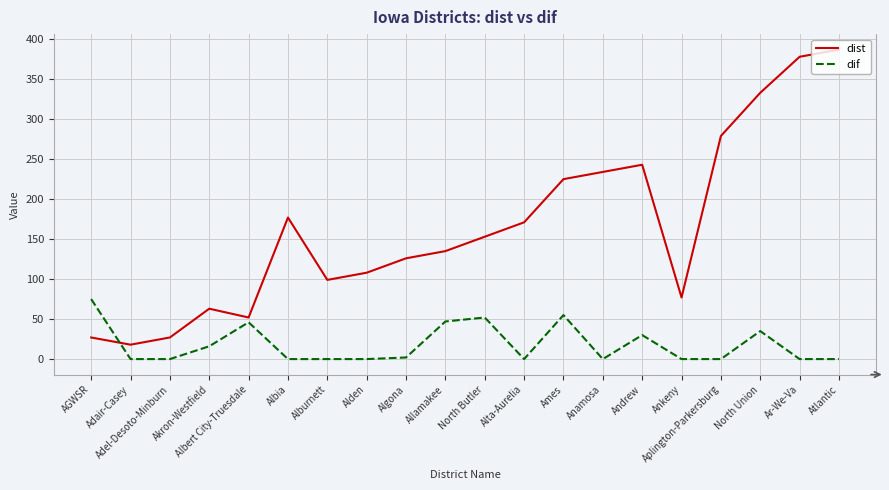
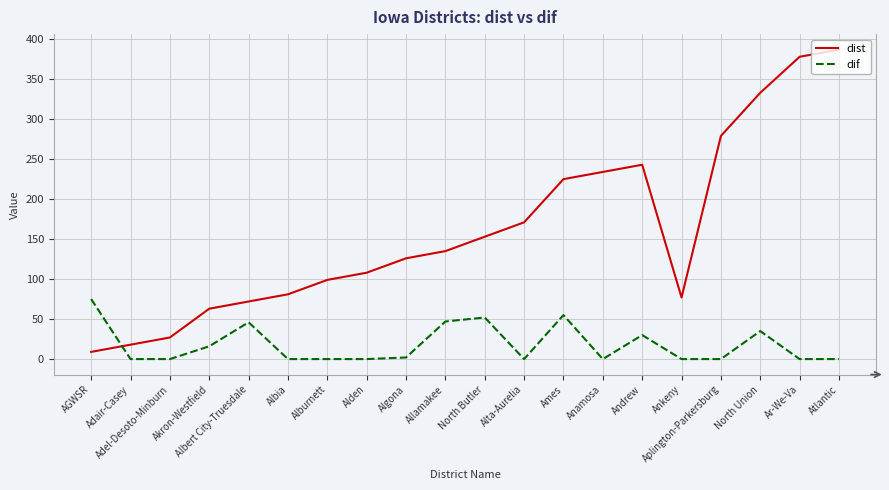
  {
    "dist": {
-     "AGWSR": 30,
+     "AGWSR": 10,
      "Adair-Casey": 20,
      "Adel-Desoto-Minburn": 30,
      "Akron-Westfield": 60,
-     "Albert City-Truesdale": 50,
-     "Albia": 180,
+     "Albert City-Truesdale": 70,
+     "Albia": 80,
      "Alburnett": 100,
      "Alden": 110,
      "Algona": 130,
      "Allamakee": 140,
      "North Butler": 150,
      "Alta-Aurelia": 170,
      "Ames": 230,
      "Anamosa": 230,
      "Andrew": 240,
      "Ankeny": 80,
      "Aplington-Parkersburg": 280,
      "North Union": 330,
      "Ar-We-Va": 380
    },
    "dif": {
      "AGWSR": 80,
      "Adair-Casey": 0,
      "Adel-Desoto-Minburn": 0,
      "Akron-Westfield": 20,
      "Albert City-Truesdale": 50,
      "Albia": 0,
      "Alburnett": 0,
      "Alden": 0,
      "Algona": 0,
      "Allamakee": 50,
      "North Butler": 50,
      "Alta-Aurelia": 0,
      "Ames": 60,
      "Anamosa": 0,
      "Andrew": 30,
      "Ankeny": 0,
      "Aplington-Parkersburg": 0,
      "North Union": 40,
      "Ar-We-Va": 0,
      "Atlantic": 0
    }
  }
